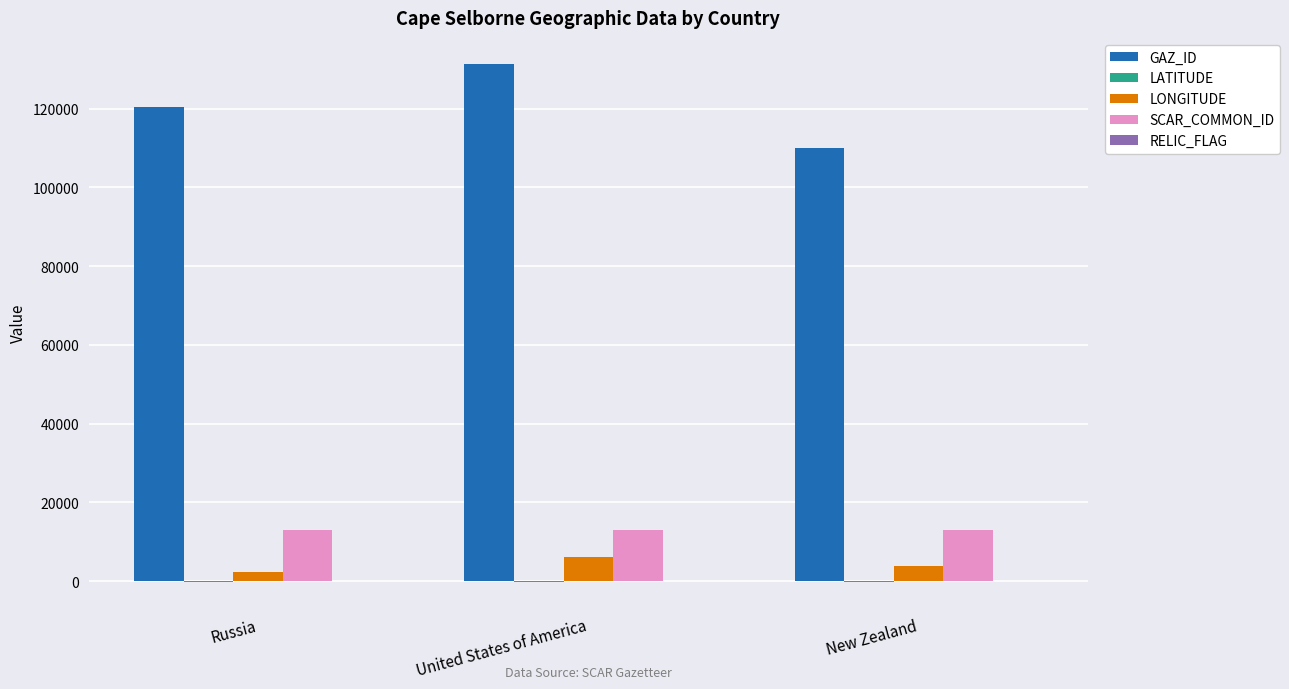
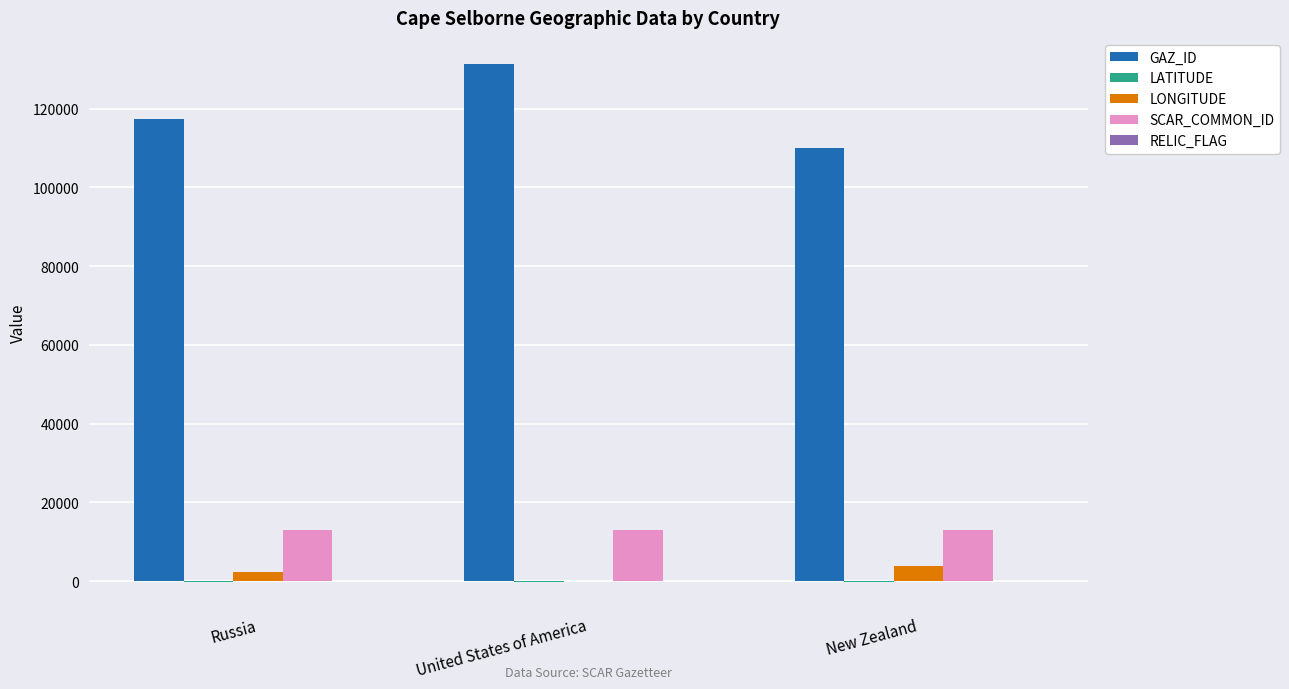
  {
    "GAZ_ID": {
-     "Russia": 120000,
+     "Russia": 117000,
      "United States of America": 131000,
      "New Zealand": 110000
    },
    "LONGITUDE": {
      "Russia": 2000,
-     "United States of America": 6000,
+     "United States of America": 0,
      "New Zealand": 4000
    },
    "SCAR_COMMON_ID": {
      "Russia": 13000,
      "United States of America": 13000,
      "New Zealand": 13000
    },
    "RELIC_FLAG": {
      "Russia": 0,
      "United States of America": 0,
      "New Zealand": 0
    }
  }
